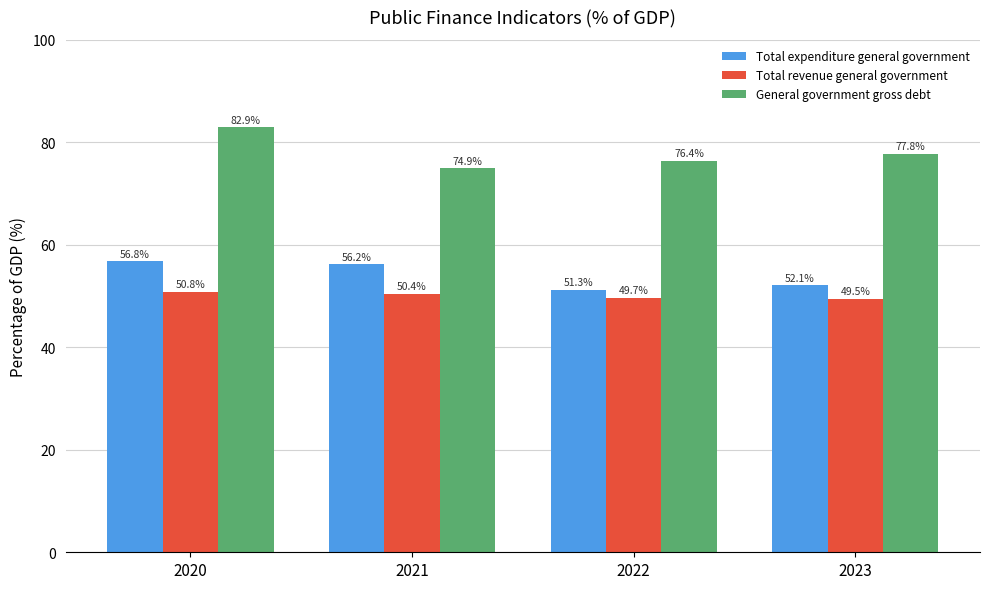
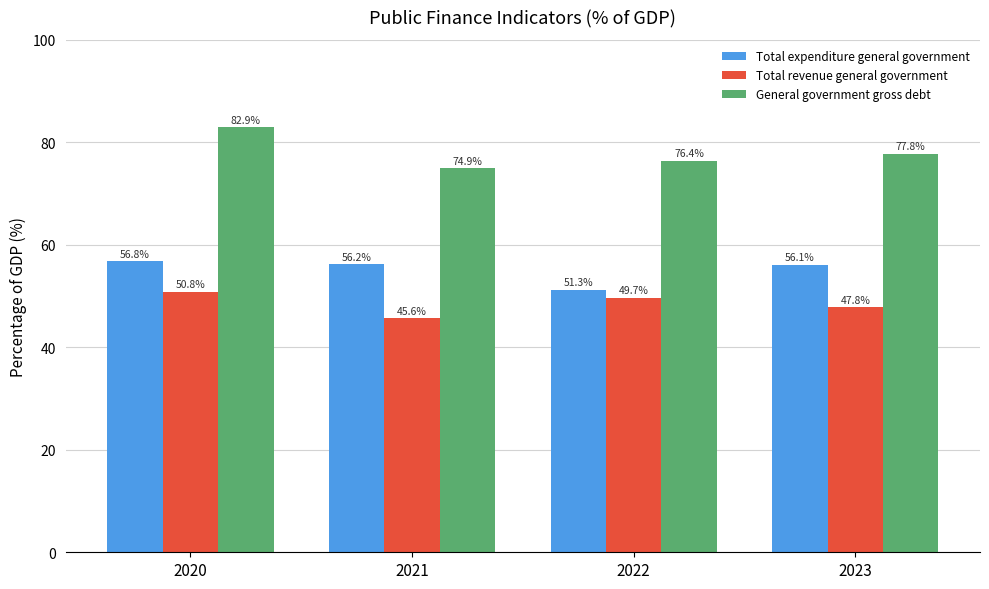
  {
    "Total expenditure general government": {
      "2020": "56.8%",
      "2021": "56.2%",
      "2022": "51.3%",
-     "2023": "52.1%"
+     "2023": "56.1%"
    },
    "Total revenue general government": {
      "2020": "50.8%",
-     "2021": "50.4%",
+     "2021": "45.6%",
      "2022": "49.7%",
-     "2023": "49.5%"
+     "2023": "47.8%"
    },
    "General government gross debt": {
      "2020": "82.9%",
      "2021": "74.9%",
      "2022": "76.4%",
      "2023": "77.8%"
    }
  }
